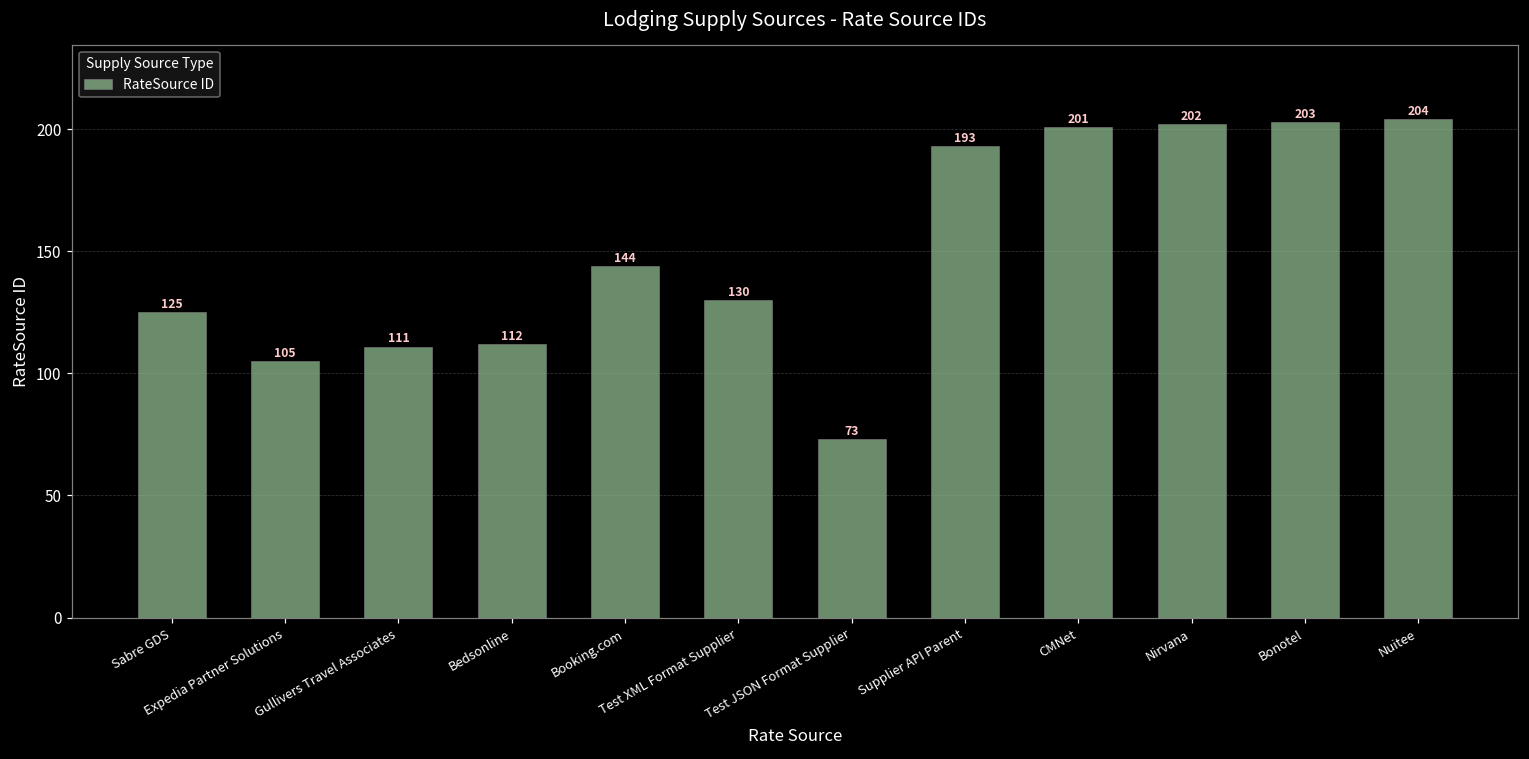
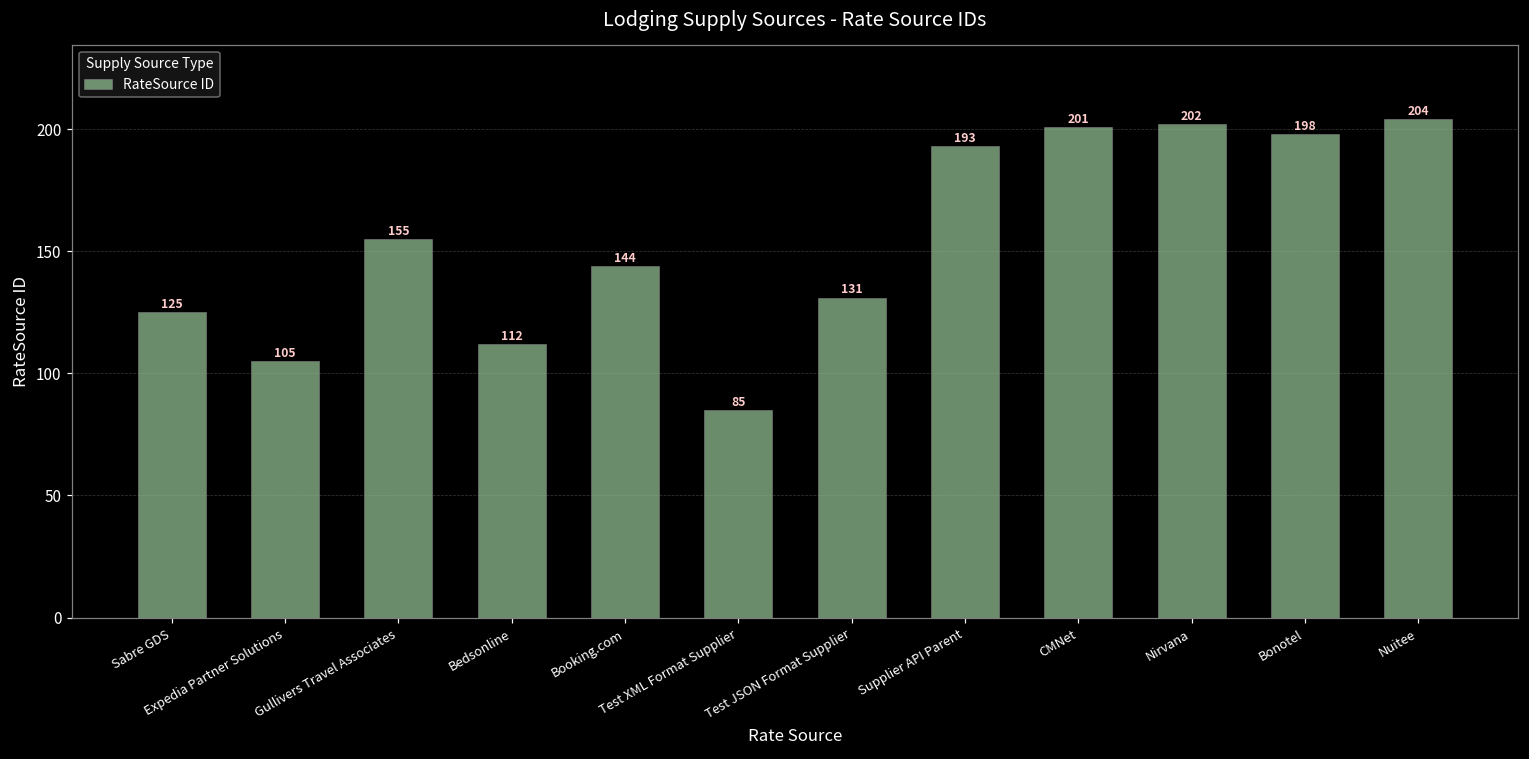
  {
    "Sabre GDS": 125,
    "Expedia Partner Solutions": 105,
-   "Gullivers Travel Associates": 111,
+   "Gullivers Travel Associates": 155,
    "Bedsonline": 112,
    "Booking.com": 144,
-   "Test XML Format Supplier": 130,
-   "Test JSON Format Supplier": 73,
+   "Test XML Format Supplier": 85,
+   "Test JSON Format Supplier": 131,
    "Supplier API Parent": 193,
    "CMNet": 201,
    "Nirvana": 202,
-   "Bonotel": 203,
+   "Bonotel": 198,
    "Nuitee": 204
  }
